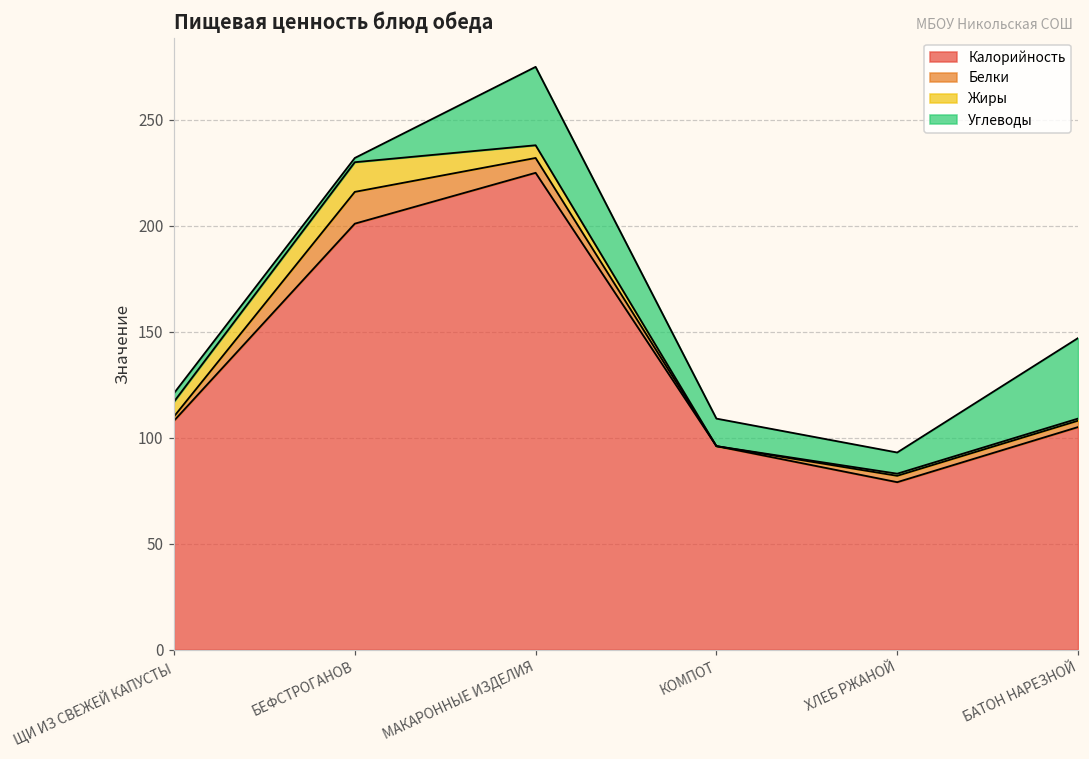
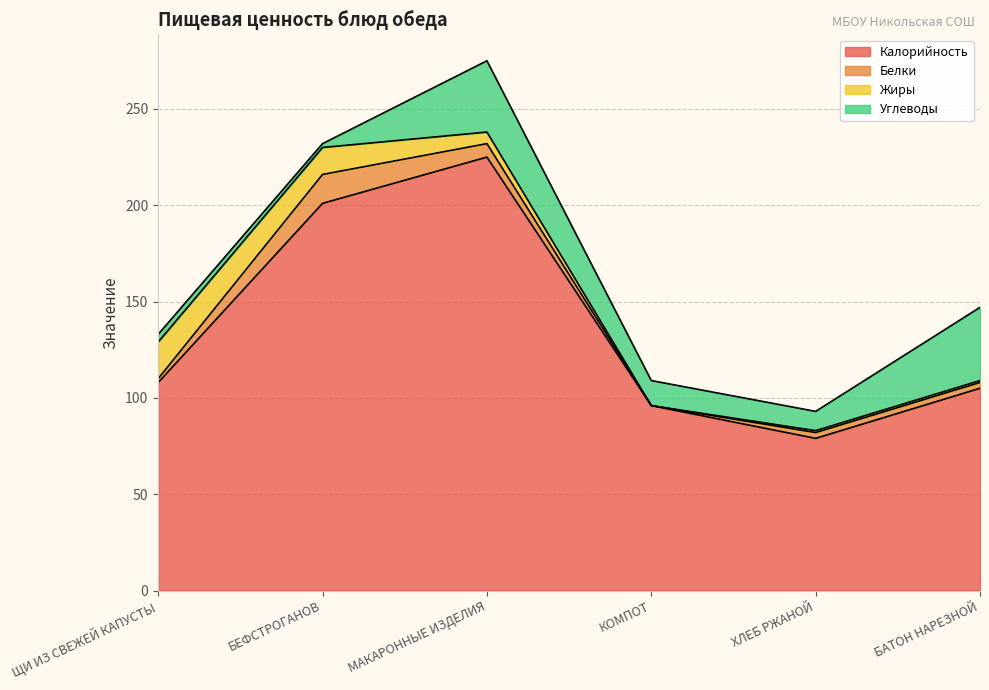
  {
    "Жиры": {
-     "ЩИ ИЗ СВЕЖЕЙ КАПУСТЫ": 7,
+     "ЩИ ИЗ СВЕЖЕЙ КАПУСТЫ": 19,
      "БЕФСТРОГАНОВ": 14,
      "МАКАРОННЫЕ ИЗДЕЛИЯ": 6
    },
    "Углеводы": {
      "ЩИ ИЗ СВЕЖЕЙ КАПУСТЫ": 4,
      "БЕФСТРОГАНОВ": 2,
      "МАКАРОННЫЕ ИЗДЕЛИЯ": 37,
      "КОМПОТ": 13,
      "ХЛЕБ РЖАНОЙ": 10,
      "БАТОН НАРЕЗНОЙ": 38
    }
  }
